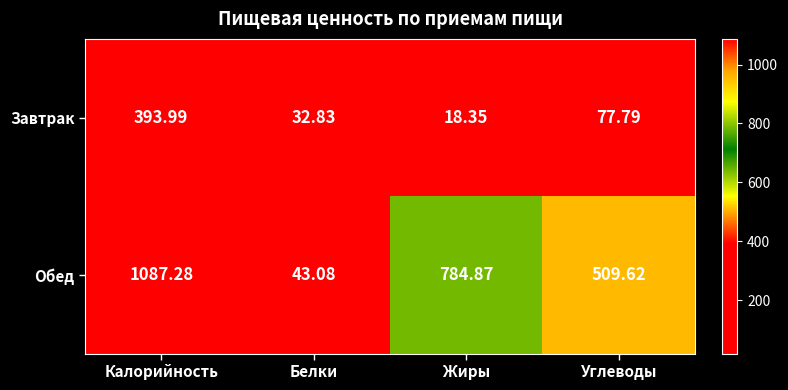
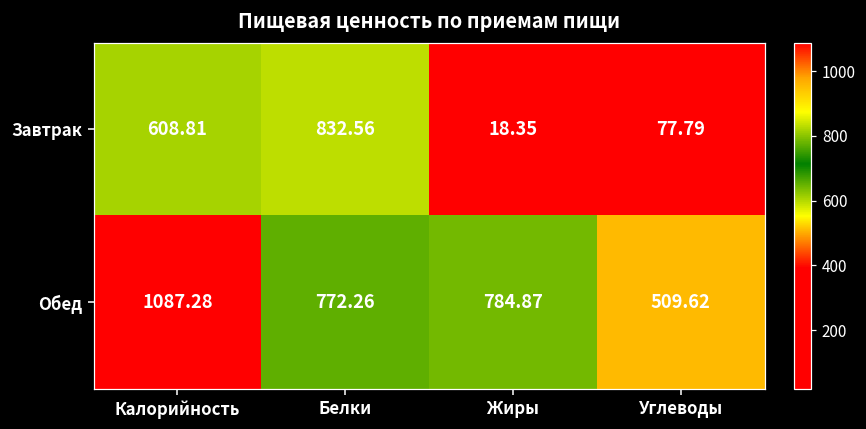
  {
    "Завтрак": {
-     "Калорийность": 393.99,
-     "Белки": 32.83,
+     "Калорийность": 608.81,
+     "Белки": 832.56,
      "Жиры": 18.35,
      "Углеводы": 77.79
    },
    "Обед": {
      "Калорийность": 1087.28,
-     "Белки": 43.08,
+     "Белки": 772.26,
      "Жиры": 784.87,
      "Углеводы": 509.62
    }
  }
